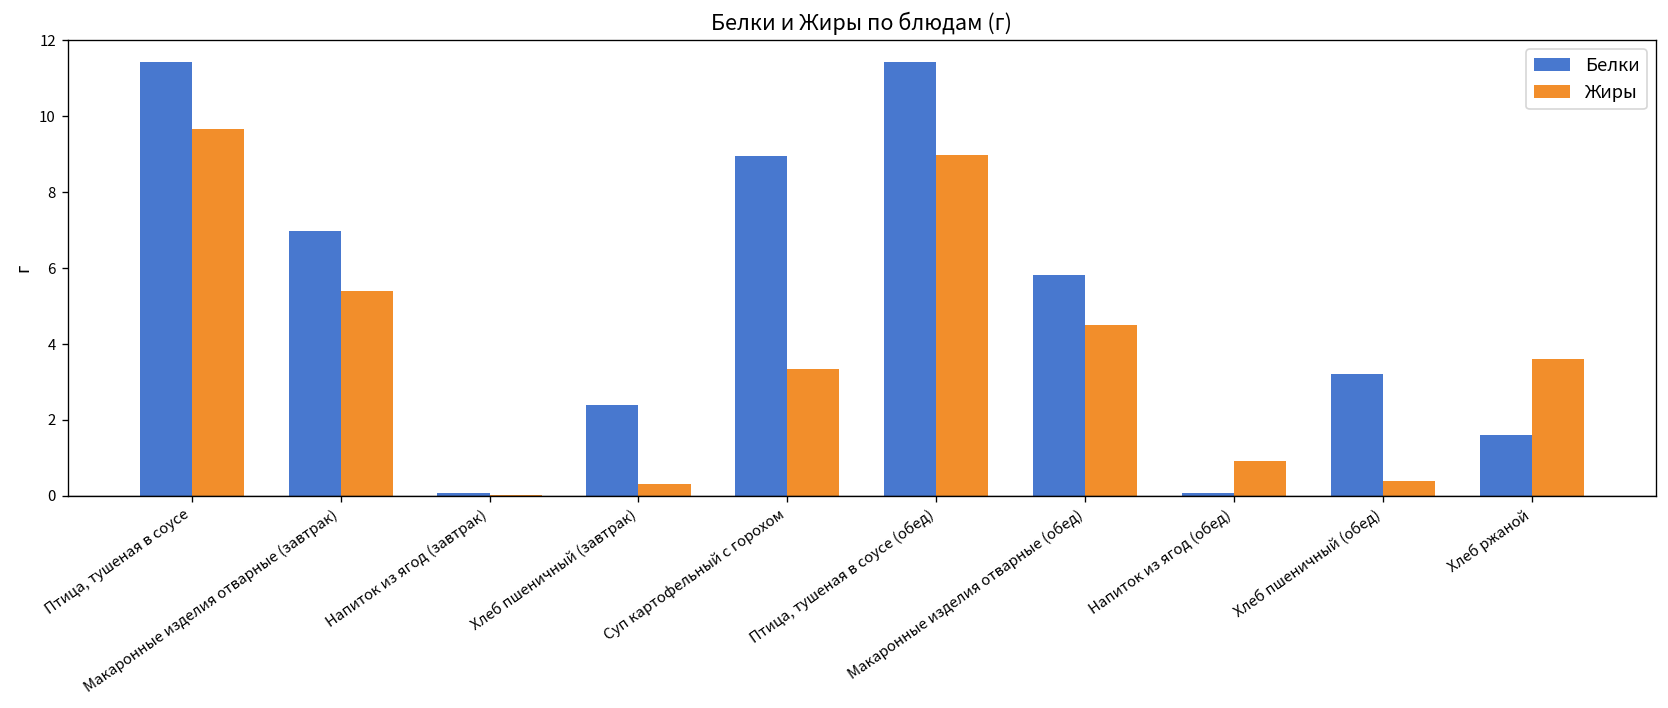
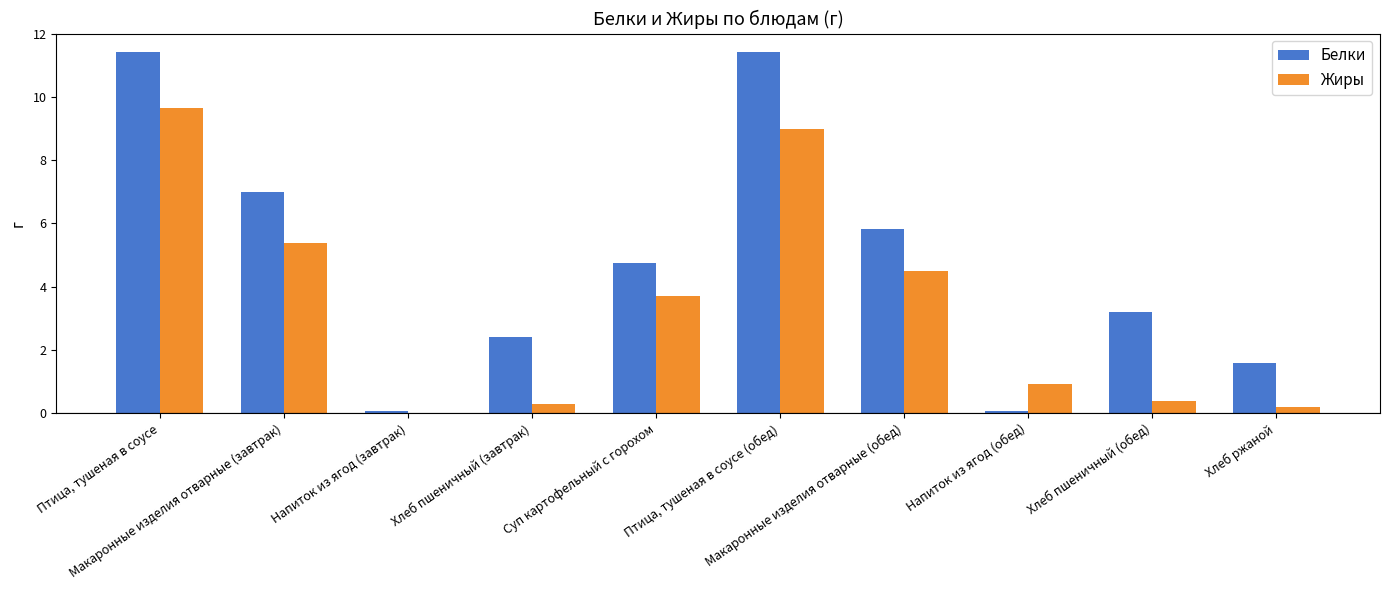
  {
    "Белки": {
      "Птица, тушеная в соусе": 11.4,
      "Макаронные изделия отварные (завтрак)": 7.0,
      "Хлеб пшеничный (завтрак)": 2.4,
-     "Суп картофельный с горохом": 9.0,
+     "Суп картофельный с горохом": 4.8,
      "Птица, тушеная в соусе (обед)": 11.4,
      "Макаронные изделия отварные (обед)": 5.8,
      "Хлеб пшеничный (обед)": 3.2,
      "Хлеб ржаной": 1.6
    },
    "Жиры": {
      "Птица, тушеная в соусе": 9.7,
      "Макаронные изделия отварные (завтрак)": 5.4,
      "Хлеб пшеничный (завтрак)": 0.3,
-     "Суп картофельный с горохом": 3.4,
+     "Суп картофельный с горохом": 3.7,
      "Птица, тушеная в соусе (обед)": 9.0,
      "Макаронные изделия отварные (обед)": 4.5,
      "Напиток из ягод (обед)": 0.9,
      "Хлеб пшеничный (обед)": 0.4,
-     "Хлеб ржаной": 3.6
+     "Хлеб ржаной": 0.2
    }
  }
